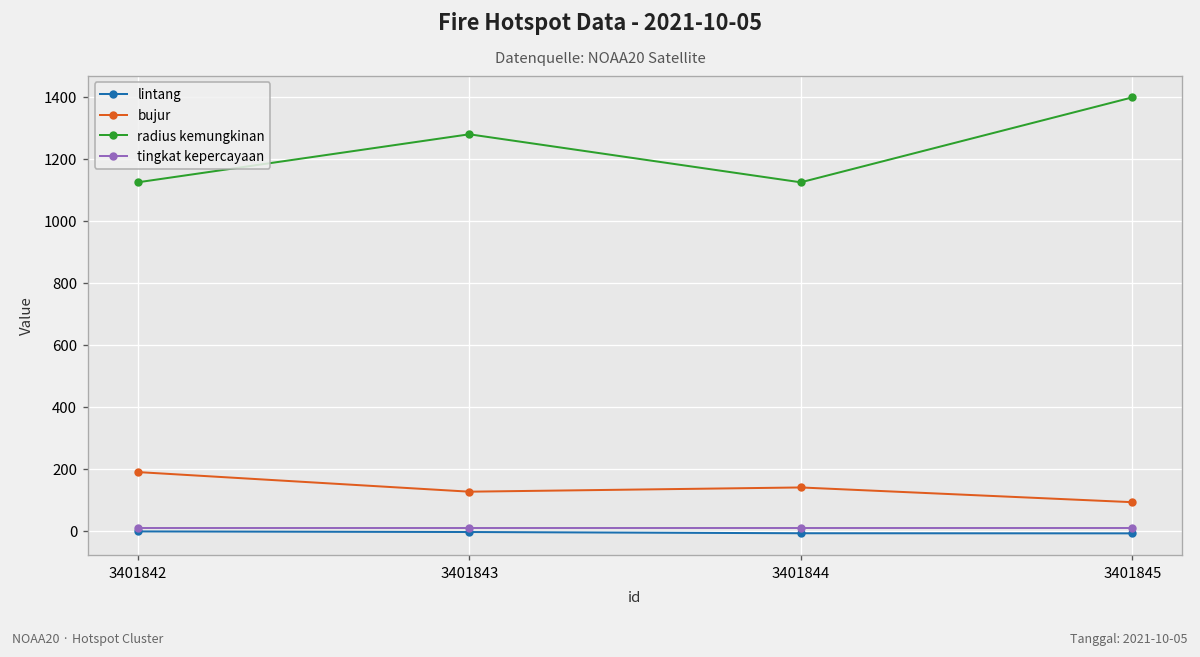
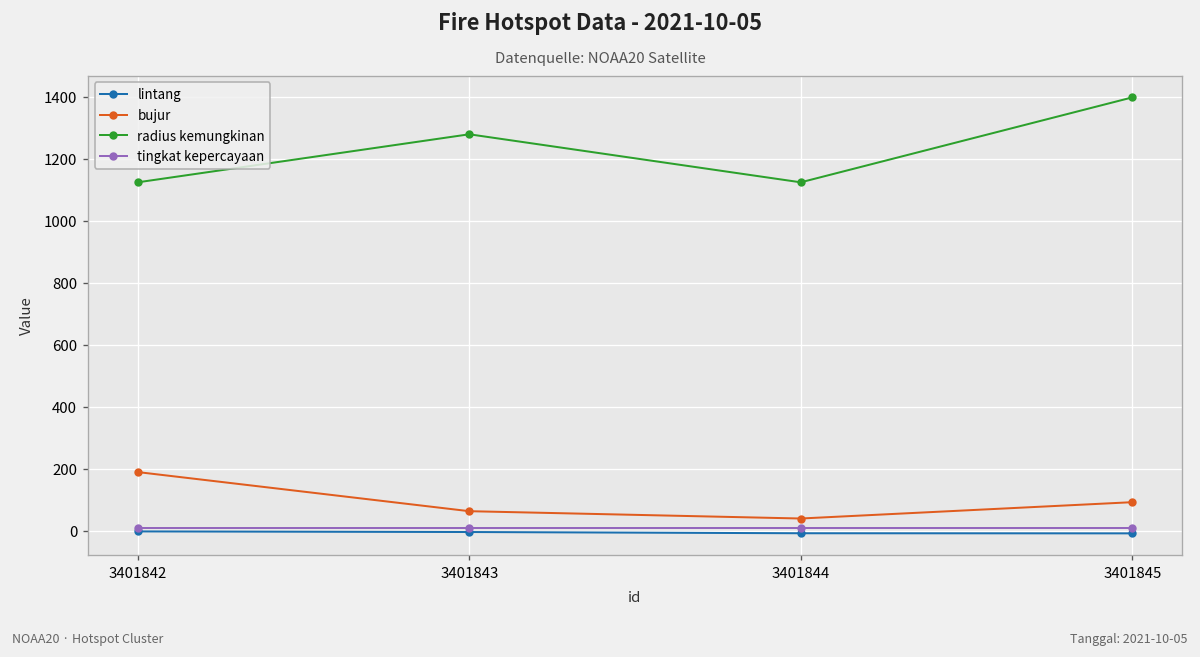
  {
    "lintang": {
      "3401843": 0,
      "3401844": -10,
      "3401845": -10
    },
    "bujur": {
      "3401842": 190,
-     "3401843": 130,
-     "3401844": 140,
+     "3401843": 60,
+     "3401844": 40,
      "3401845": 90
    },
    "radius kemungkinan": {
      "3401842": 1130,
      "3401843": 1280,
      "3401844": 1130,
      "3401845": 1400
    },
    "tingkat kepercayaan": {
      "3401843": 10,
      "3401844": 10,
      "3401845": 10
    }
  }
